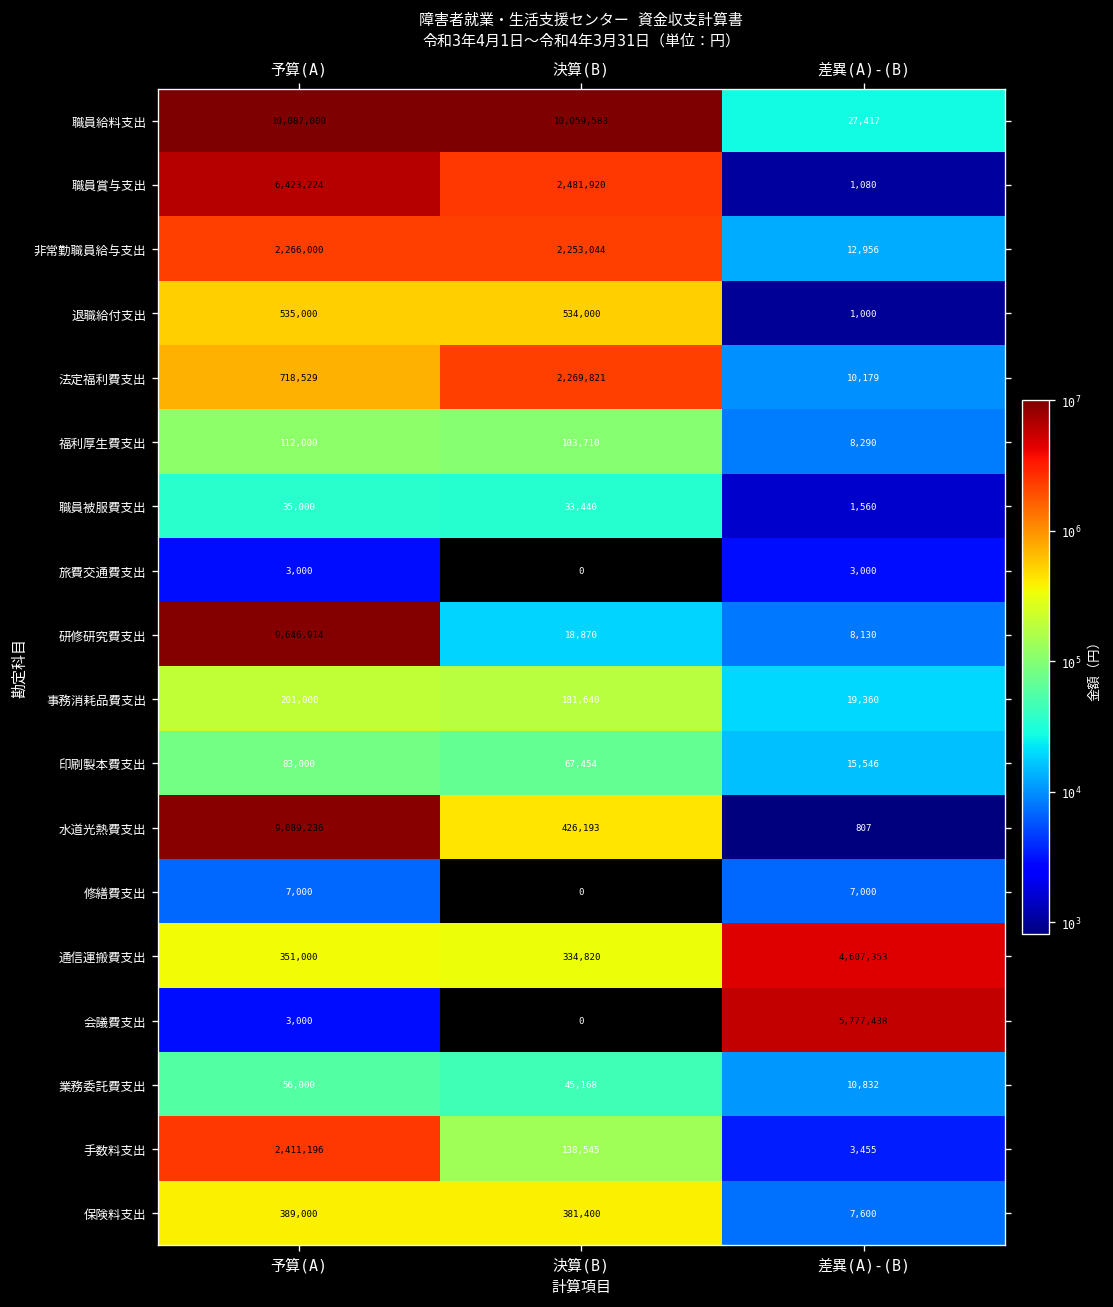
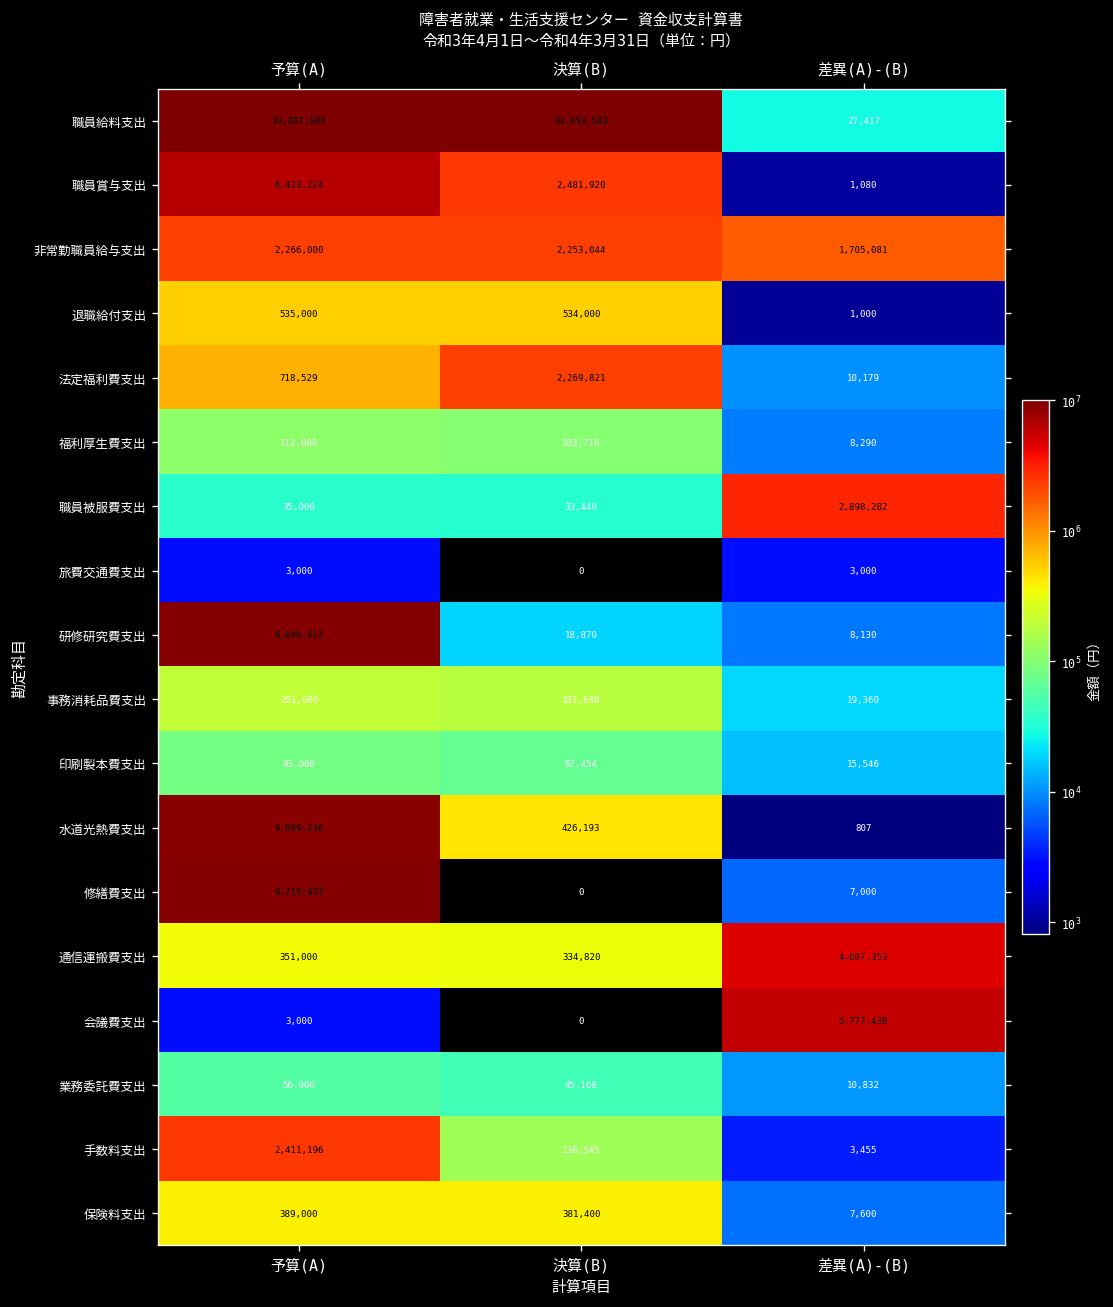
  {
    "職員給料支出": {
      "予算(A)": "10,087,000",
      "決算(B)": "10,059,583",
      "差異(A)-(B)": "27,417"
    },
    "職員賞与支出": {
      "予算(A)": "6,423,224",
      "決算(B)": "2,481,920",
      "差異(A)-(B)": "1,080"
    },
    "非常勤職員給与支出": {
      "予算(A)": "2,266,000",
      "決算(B)": "2,253,044",
-     "差異(A)-(B)": "12,956"
+     "差異(A)-(B)": "1,705,081"
    },
    "退職給付支出": {
      "予算(A)": "535,000",
      "決算(B)": "534,000",
      "差異(A)-(B)": "1,000"
    },
    "法定福利費支出": {
      "予算(A)": "718,529",
      "決算(B)": "2,269,821",
      "差異(A)-(B)": "10,179"
    },
    "福利厚生費支出": {
      "予算(A)": "112,000",
      "決算(B)": "103,710",
      "差異(A)-(B)": "8,290"
    },
    "職員被服費支出": {
      "予算(A)": "35,000",
      "決算(B)": "33,440",
-     "差異(A)-(B)": "1,560"
+     "差異(A)-(B)": "2,898,282"
    },
    "旅費交通費支出": {
      "予算(A)": "3,000",
      "決算(B)": "0",
      "差異(A)-(B)": "3,000"
    },
    "研修研究費支出": {
      "予算(A)": "9,646,914",
      "決算(B)": "18,870",
      "差異(A)-(B)": "8,130"
    },
    "事務消耗品費支出": {
      "予算(A)": "201,000",
      "決算(B)": "181,640",
      "差異(A)-(B)": "19,360"
    },
    "印刷製本費支出": {
      "予算(A)": "83,000",
      "決算(B)": "67,454",
      "差異(A)-(B)": "15,546"
    },
    "水道光熱費支出": {
      "予算(A)": "9,089,236",
      "決算(B)": "426,193",
      "差異(A)-(B)": "807"
    },
    "修繕費支出": {
-     "予算(A)": "7,000",
+     "予算(A)": "9,715,937",
      "決算(B)": "0",
      "差異(A)-(B)": "7,000"
    },
    "通信運搬費支出": {
      "予算(A)": "351,000",
      "決算(B)": "334,820",
      "差異(A)-(B)": "4,607,353"
    },
    "会議費支出": {
      "予算(A)": "3,000",
      "決算(B)": "0",
      "差異(A)-(B)": "5,777,438"
    },
    "業務委託費支出": {
      "予算(A)": "56,000",
      "決算(B)": "45,168",
      "差異(A)-(B)": "10,832"
    },
    "手数料支出": {
      "予算(A)": "2,411,196",
      "決算(B)": "138,545",
      "差異(A)-(B)": "3,455"
    },
    "保険料支出": {
      "予算(A)": "389,000",
      "決算(B)": "381,400",
      "差異(A)-(B)": "7,600"
    }
  }
